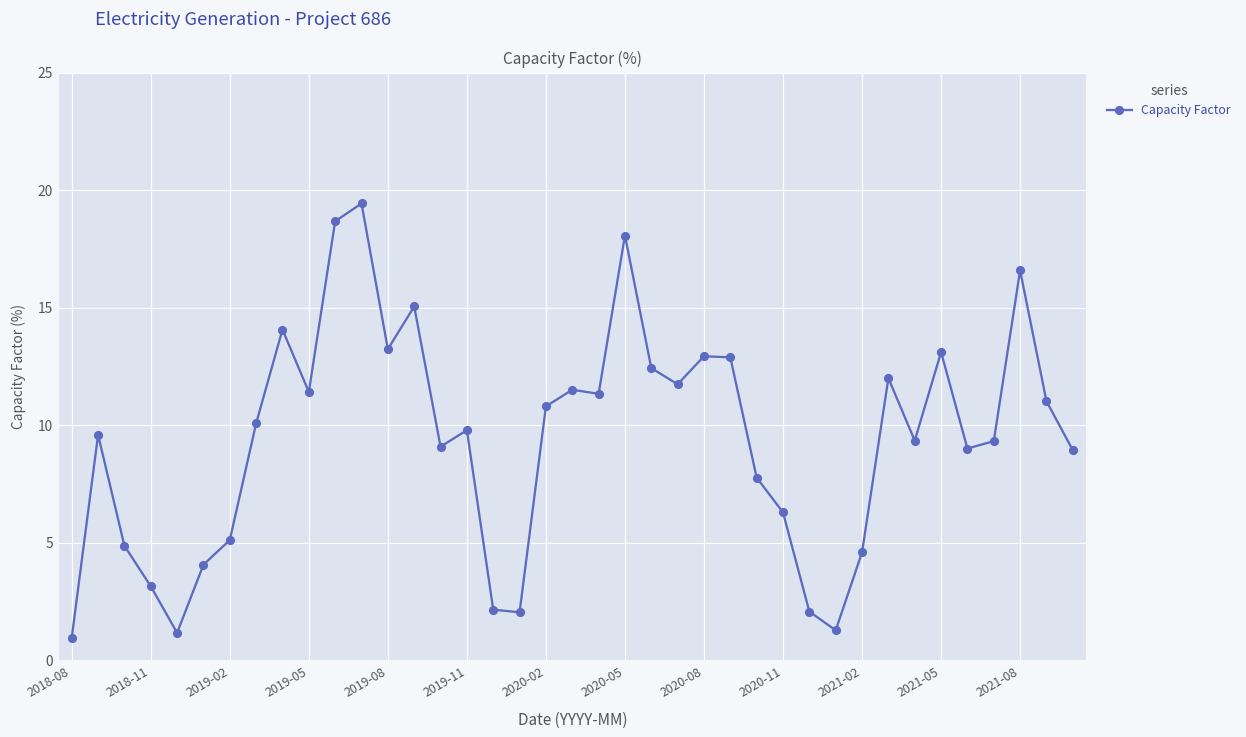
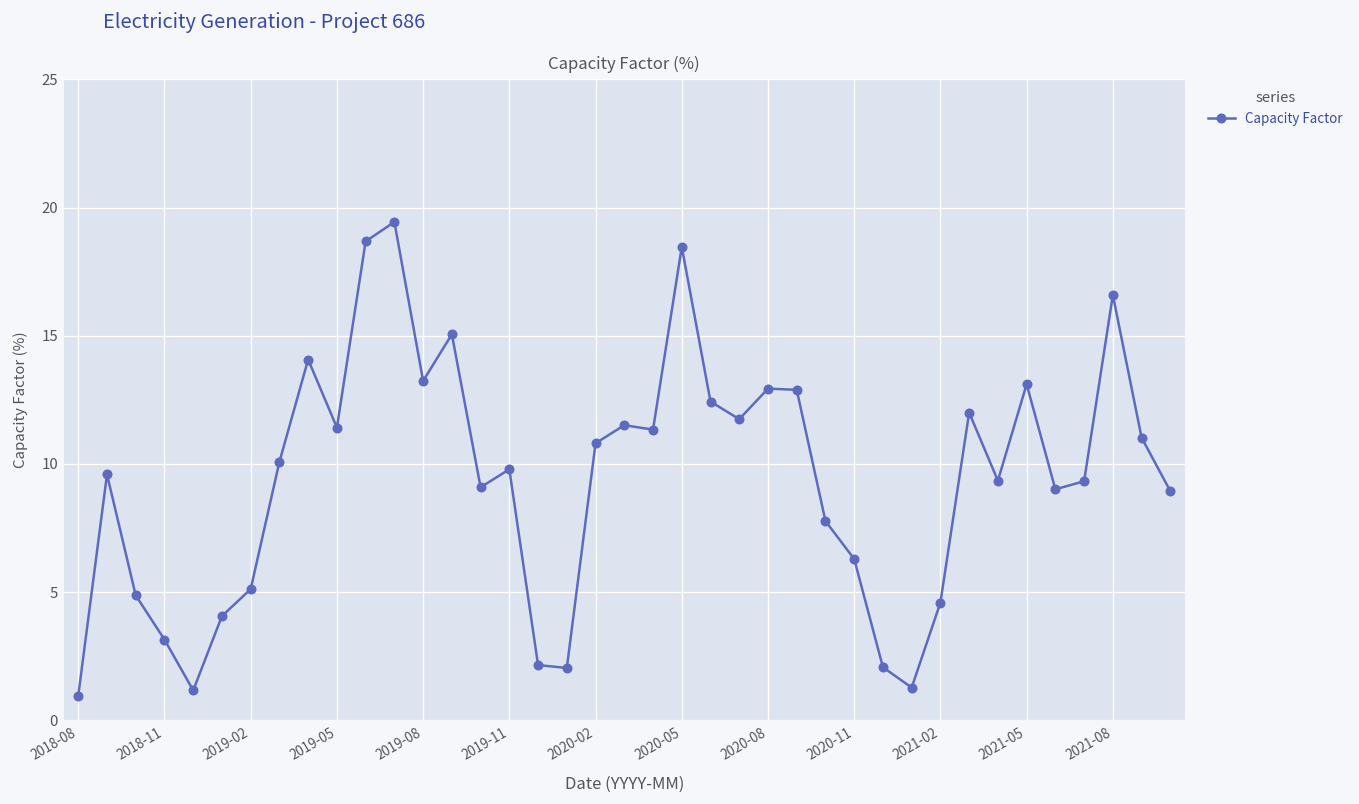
  {
    "2018-08": 1.0,
    "2018-11": 3.1,
    "2019-02": 5.1,
    "2019-05": 11.4,
    "2019-08": 13.2,
    "2019-11": 9.8,
    "2020-02": 10.8,
-   "2020-05": 18.1,
+   "2020-05": 18.5,
    "2020-08": 12.9,
    "2020-11": 6.3,
    "2021-02": 4.6,
    "2021-05": 13.1,
    "2021-08": 16.6
  }
